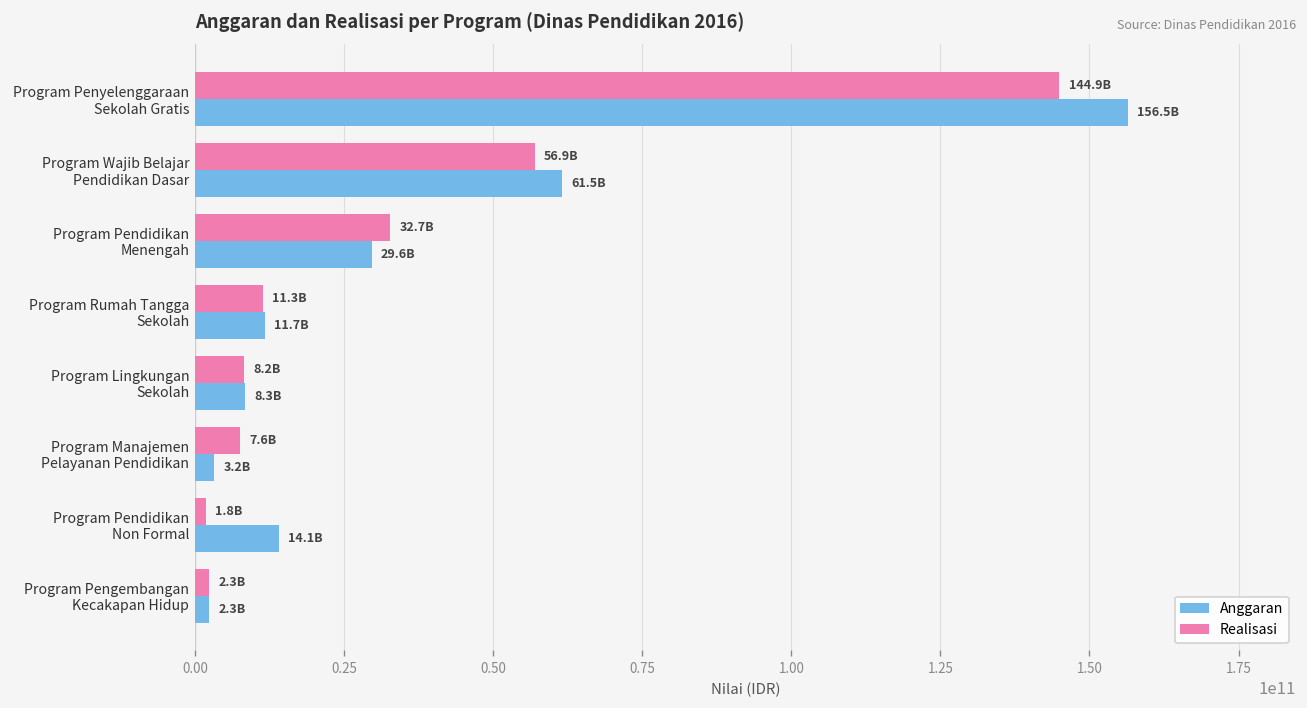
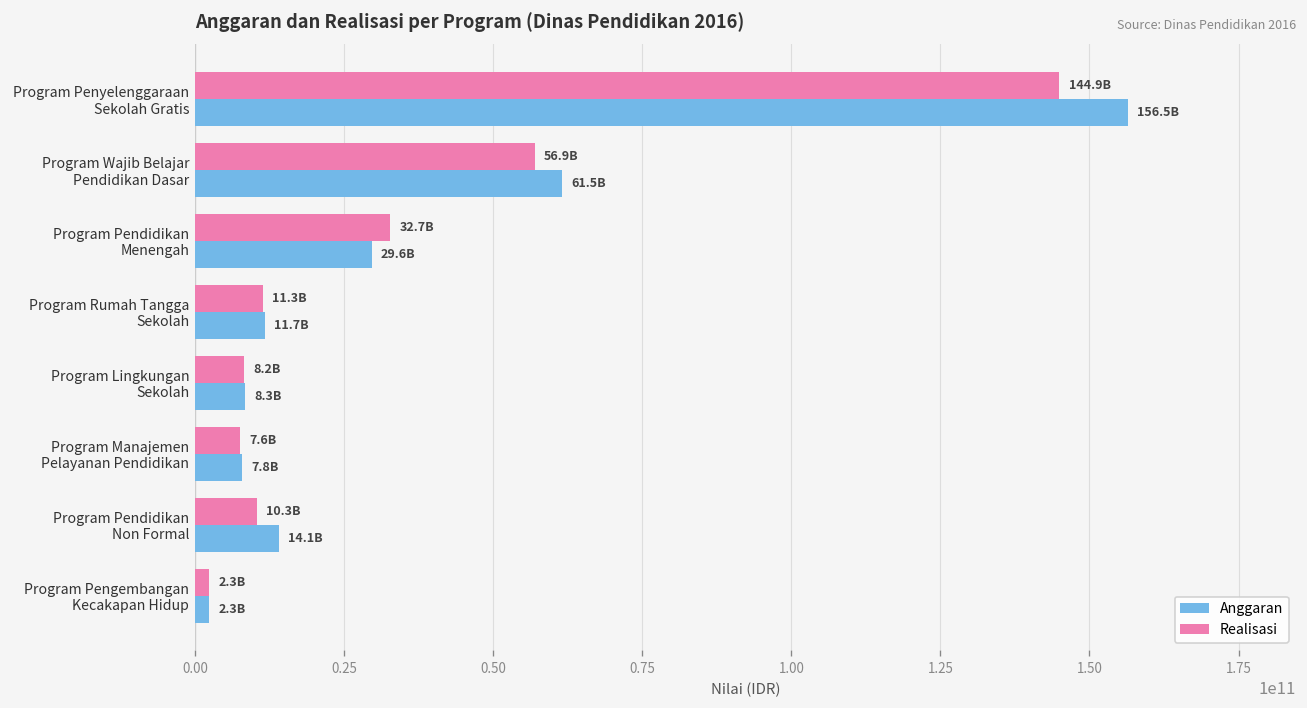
  {
    "Anggaran": {
      "Program Penyelenggaraan Sekolah Gratis": "156.5B",
      "Program Wajib Belajar Pendidikan Dasar": "61.5B",
      "Program Pendidikan Menengah": "29.6B",
      "Program Rumah Tangga Sekolah": "11.7B",
      "Program Lingkungan Sekolah": "8.3B",
-     "Program Manajemen Pelayanan Pendidikan": "3.2B",
+     "Program Manajemen Pelayanan Pendidikan": "7.8B",
      "Program Pendidikan Non Formal": "14.1B",
      "Program Pengembangan Kecakapan Hidup": "2.3B"
    },
    "Realisasi": {
      "Program Penyelenggaraan Sekolah Gratis": "144.9B",
      "Program Wajib Belajar Pendidikan Dasar": "56.9B",
      "Program Pendidikan Menengah": "32.7B",
      "Program Rumah Tangga Sekolah": "11.3B",
      "Program Lingkungan Sekolah": "8.2B",
      "Program Manajemen Pelayanan Pendidikan": "7.6B",
-     "Program Pendidikan Non Formal": "1.8B",
+     "Program Pendidikan Non Formal": "10.3B",
      "Program Pengembangan Kecakapan Hidup": "2.3B"
    }
  }
